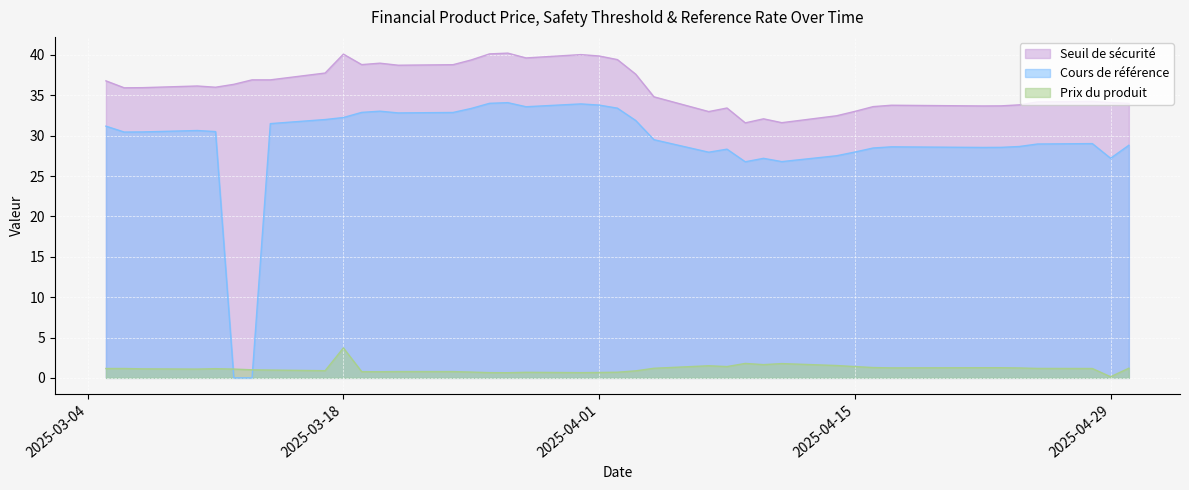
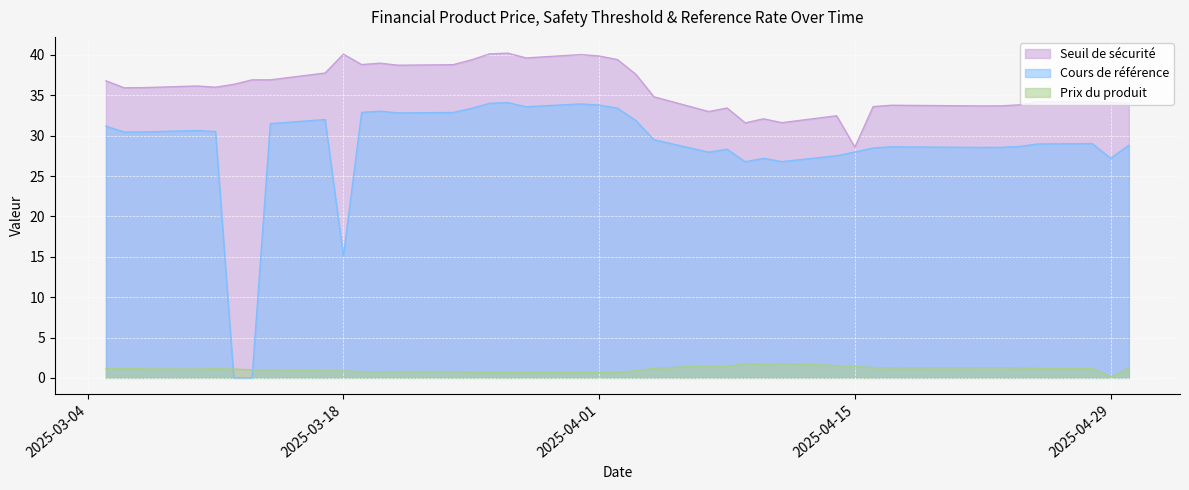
  {
    "Seuil de sécurité": {
      "2025-03-18": 40,
      "2025-04-01": 40,
-     "2025-04-15": 33
+     "2025-04-15": 29
    },
    "Cours de référence": {
-     "2025-03-18": 32,
+     "2025-03-18": 15,
      "2025-04-01": 34,
      "2025-04-15": 28,
      "2025-04-29": 27
    },
    "Prix du produit": {
-     "2025-03-18": 4,
+     "2025-03-18": 1,
      "2025-04-01": 1,
      "2025-04-15": 1,
      "2025-04-29": 0
    }
  }
